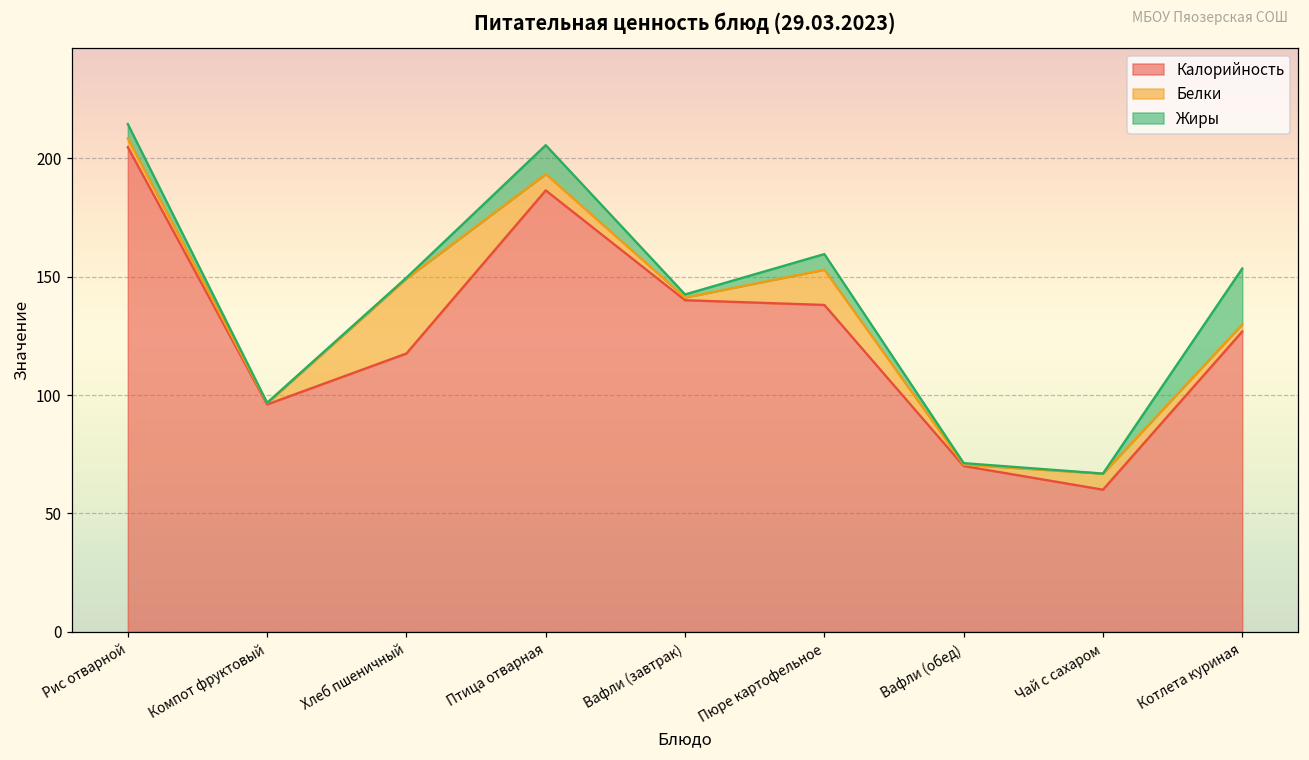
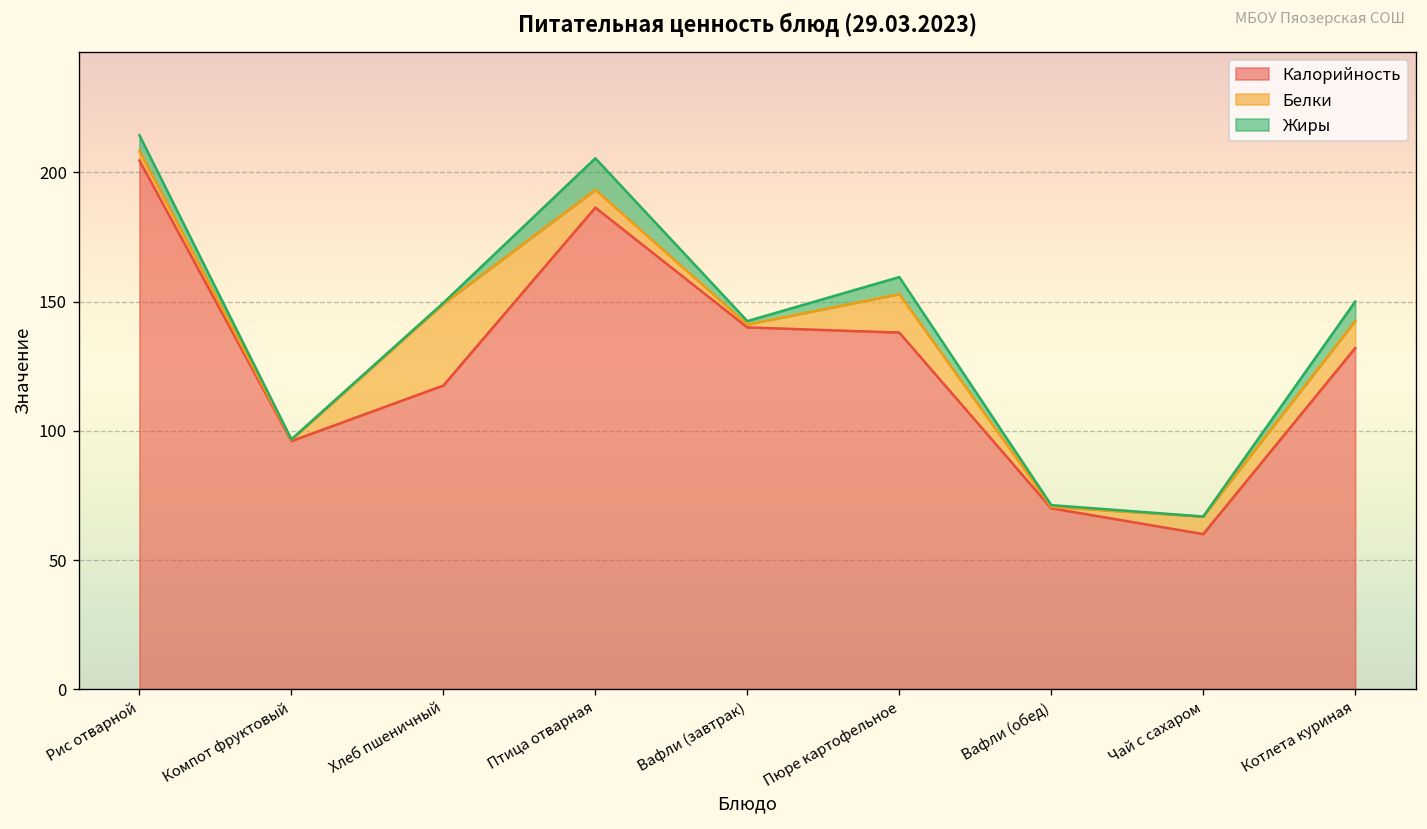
  {
    "Калорийность": {
      "Рис отварной": 205,
      "Хлеб пшеничный": 118,
      "Птица отварная": 186,
      "Пюре картофельное": 138,
      "Чай с сахаром": 60,
-     "Котлета куриная": 127
+     "Котлета куриная": 132
    },
    "Белки": {
      "Рис отварной": 4,
      "Птица отварная": 7,
      "Пюре картофельное": 15,
-     "Котлета куриная": 3
+     "Котлета куриная": 11
    },
    "Жиры": {
      "Рис отварной": 6,
      "Птица отварная": 12,
      "Вафли (завтрак)": 1,
      "Пюре картофельное": 7,
-     "Котлета куриная": 24
+     "Котлета куриная": 8
    }
  }
